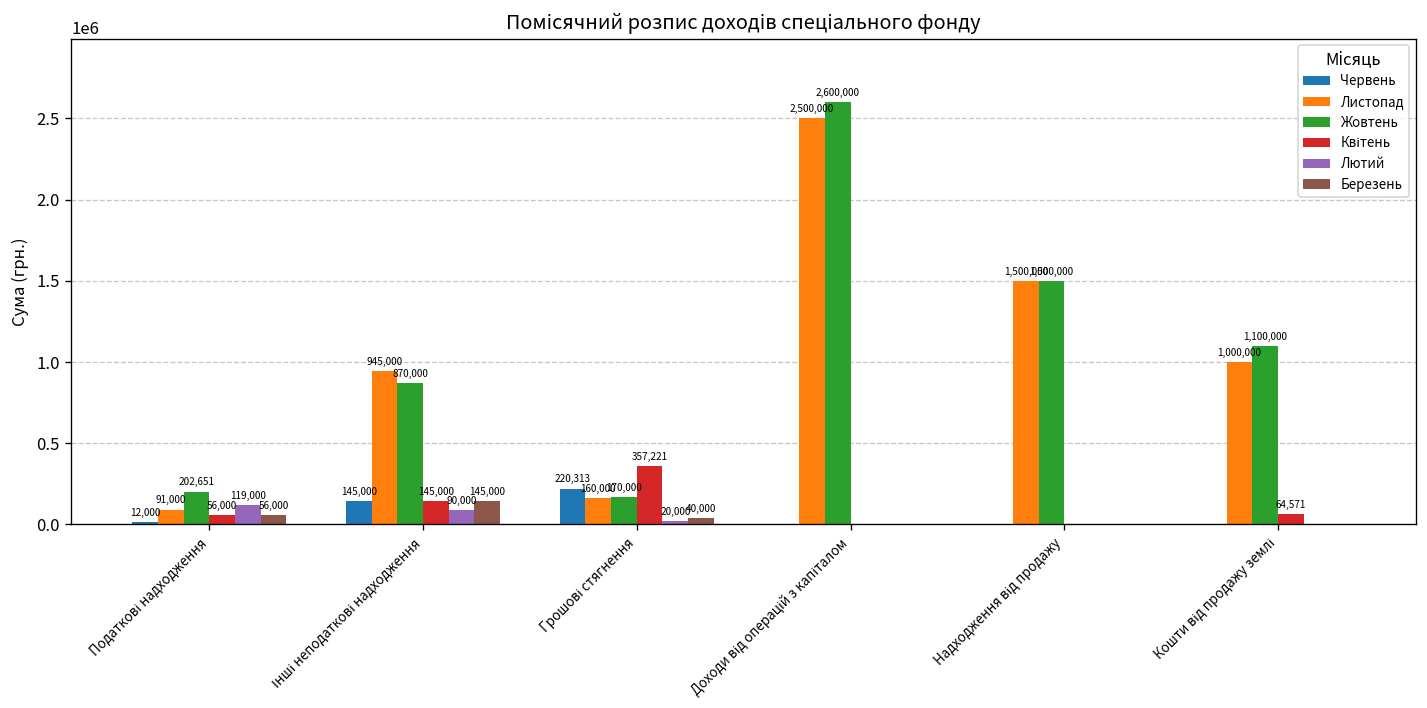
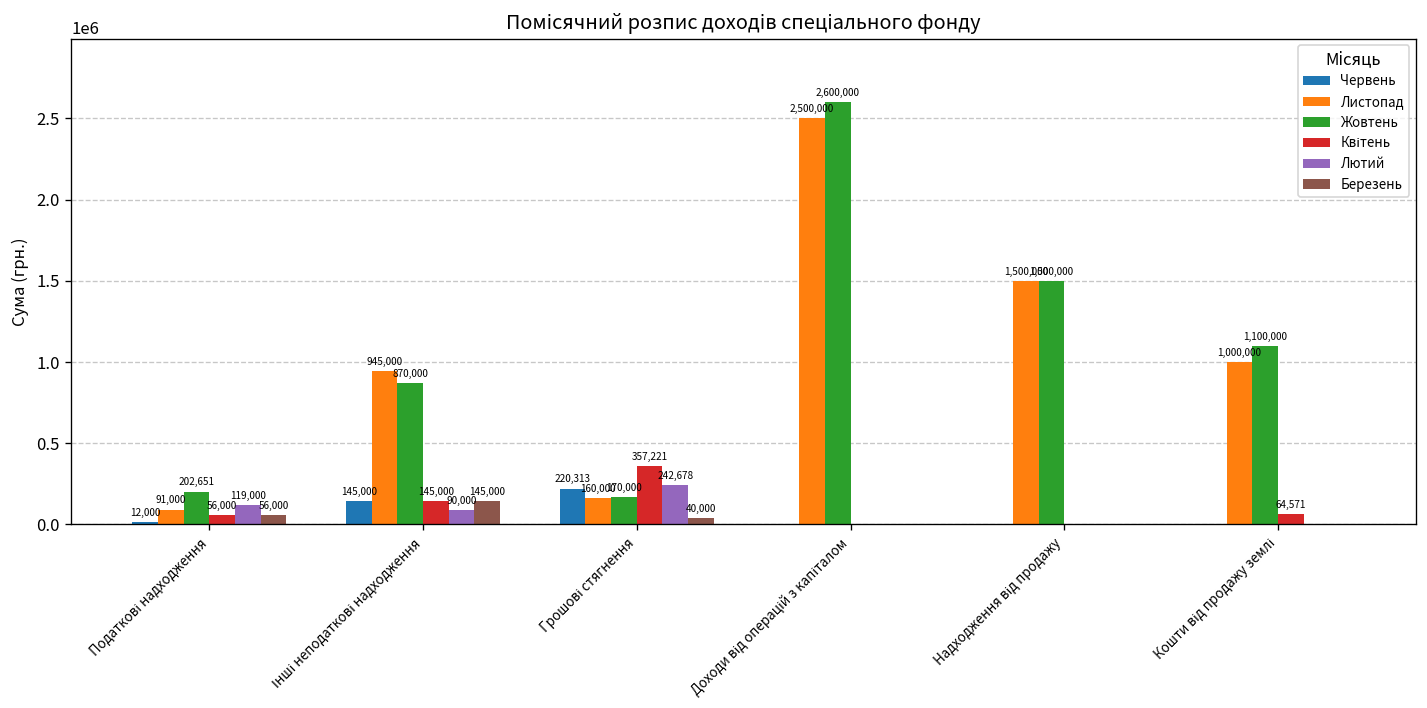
  {
    "Червень": {
      "Податкові надходження": "12,000",
      "Інші неподаткові надходження": "145,000",
      "Грошові стягнення": "220,313"
    },
    "Листопад": {
      "Податкові надходження": "91,000",
      "Інші неподаткові надходження": "945,000",
      "Доходи від операцій з капіталом": "2,500,000",
      "Кошти від продажу землі": "1,000,000"
    },
    "Жовтень": {
      "Податкові надходження": "202,651",
      "Інші неподаткові надходження": "870,000",
      "Доходи від операцій з капіталом": "2,600,000",
      "Кошти від продажу землі": "1,100,000"
    },
    "Квітень": {
      "Податкові надходження": "56,000",
      "Інші неподаткові надходження": "145,000",
      "Грошові стягнення": "357,221",
      "Кошти від продажу землі": "64,571"
    },
    "Лютий": {
      "Податкові надходження": "119,000",
      "Інші неподаткові надходження": "90,000",
-     "Грошові стягнення": "20,000"
+     "Грошові стягнення": "242,678"
    },
    "Березень": {
      "Податкові надходження": "56,000",
      "Інші неподаткові надходження": "145,000",
      "Грошові стягнення": "40,000"
    }
  }
